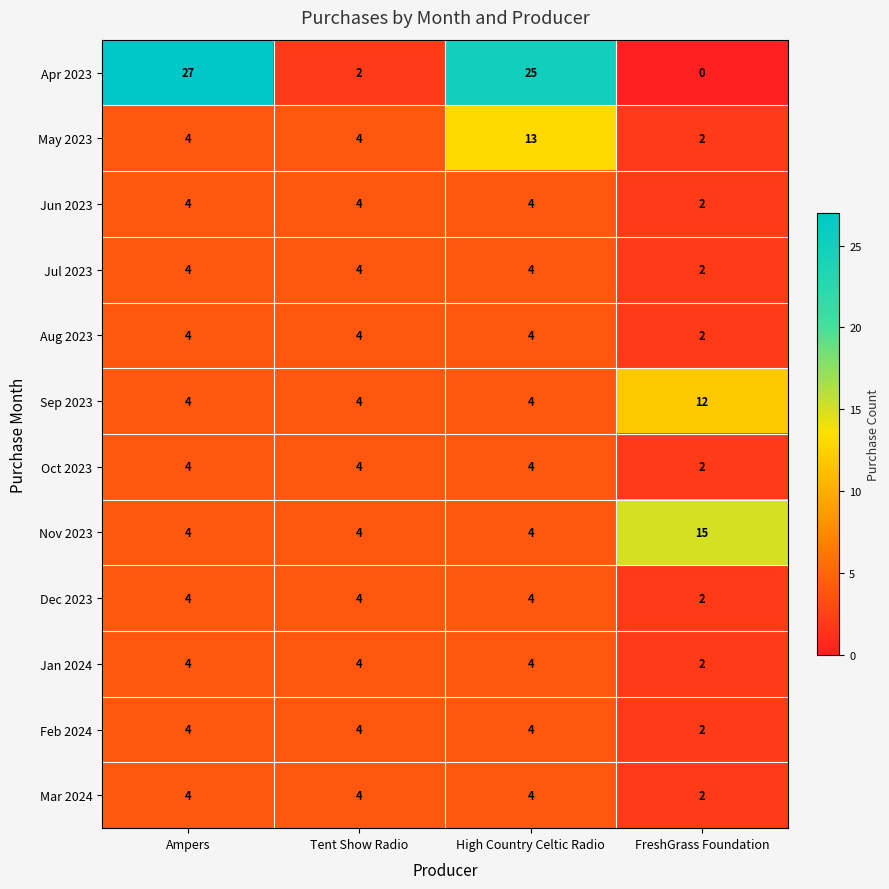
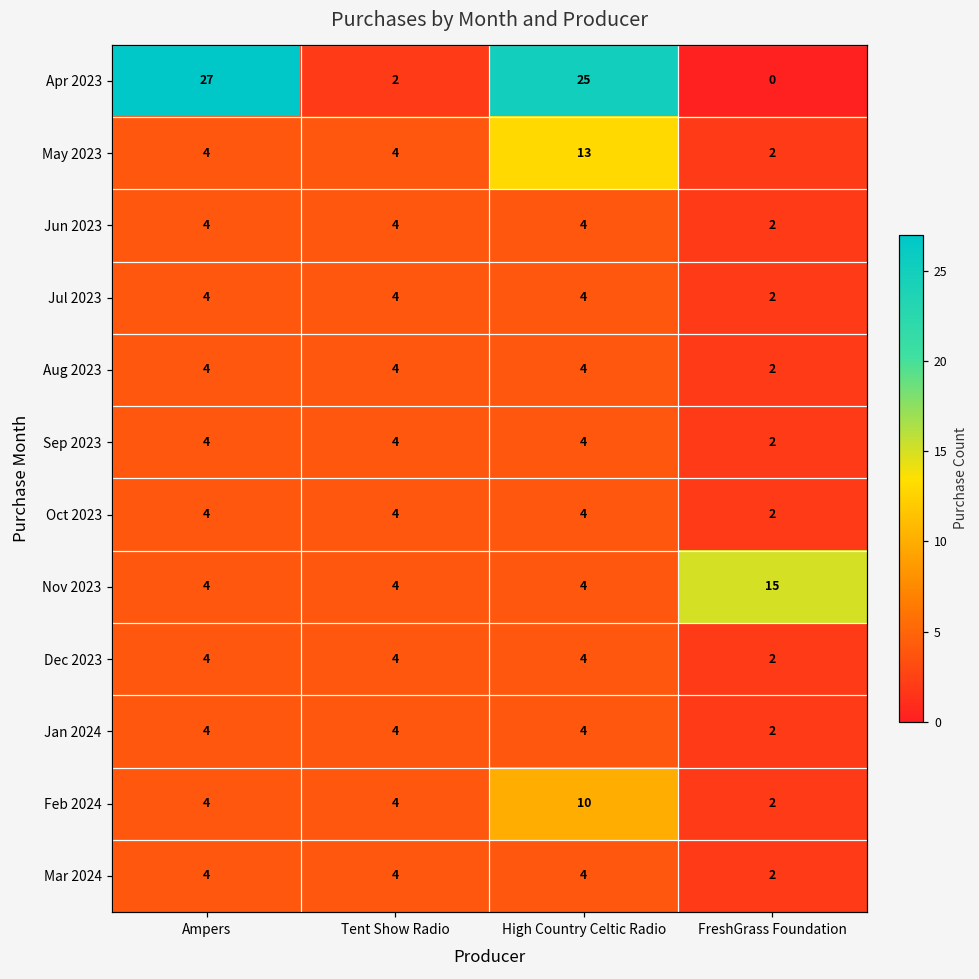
  {
    "Apr 2023": {
      "Ampers": 27,
      "Tent Show Radio": 2,
      "High Country Celtic Radio": 25,
      "FreshGrass Foundation": 0
    },
    "May 2023": {
      "Ampers": 4,
      "Tent Show Radio": 4,
      "High Country Celtic Radio": 13,
      "FreshGrass Foundation": 2
    },
    "Jun 2023": {
      "Ampers": 4,
      "Tent Show Radio": 4,
      "High Country Celtic Radio": 4,
      "FreshGrass Foundation": 2
    },
    "Jul 2023": {
      "Ampers": 4,
      "Tent Show Radio": 4,
      "High Country Celtic Radio": 4,
      "FreshGrass Foundation": 2
    },
    "Aug 2023": {
      "Ampers": 4,
      "Tent Show Radio": 4,
      "High Country Celtic Radio": 4,
      "FreshGrass Foundation": 2
    },
    "Sep 2023": {
      "Ampers": 4,
      "Tent Show Radio": 4,
      "High Country Celtic Radio": 4,
-     "FreshGrass Foundation": 12
+     "FreshGrass Foundation": 2
    },
    "Oct 2023": {
      "Ampers": 4,
      "Tent Show Radio": 4,
      "High Country Celtic Radio": 4,
      "FreshGrass Foundation": 2
    },
    "Nov 2023": {
      "Ampers": 4,
      "Tent Show Radio": 4,
      "High Country Celtic Radio": 4,
      "FreshGrass Foundation": 15
    },
    "Dec 2023": {
      "Ampers": 4,
      "Tent Show Radio": 4,
      "High Country Celtic Radio": 4,
      "FreshGrass Foundation": 2
    },
    "Jan 2024": {
      "Ampers": 4,
      "Tent Show Radio": 4,
      "High Country Celtic Radio": 4,
      "FreshGrass Foundation": 2
    },
    "Feb 2024": {
      "Ampers": 4,
      "Tent Show Radio": 4,
-     "High Country Celtic Radio": 4,
+     "High Country Celtic Radio": 10,
      "FreshGrass Foundation": 2
    },
    "Mar 2024": {
      "Ampers": 4,
      "Tent Show Radio": 4,
      "High Country Celtic Radio": 4,
      "FreshGrass Foundation": 2
    }
  }
